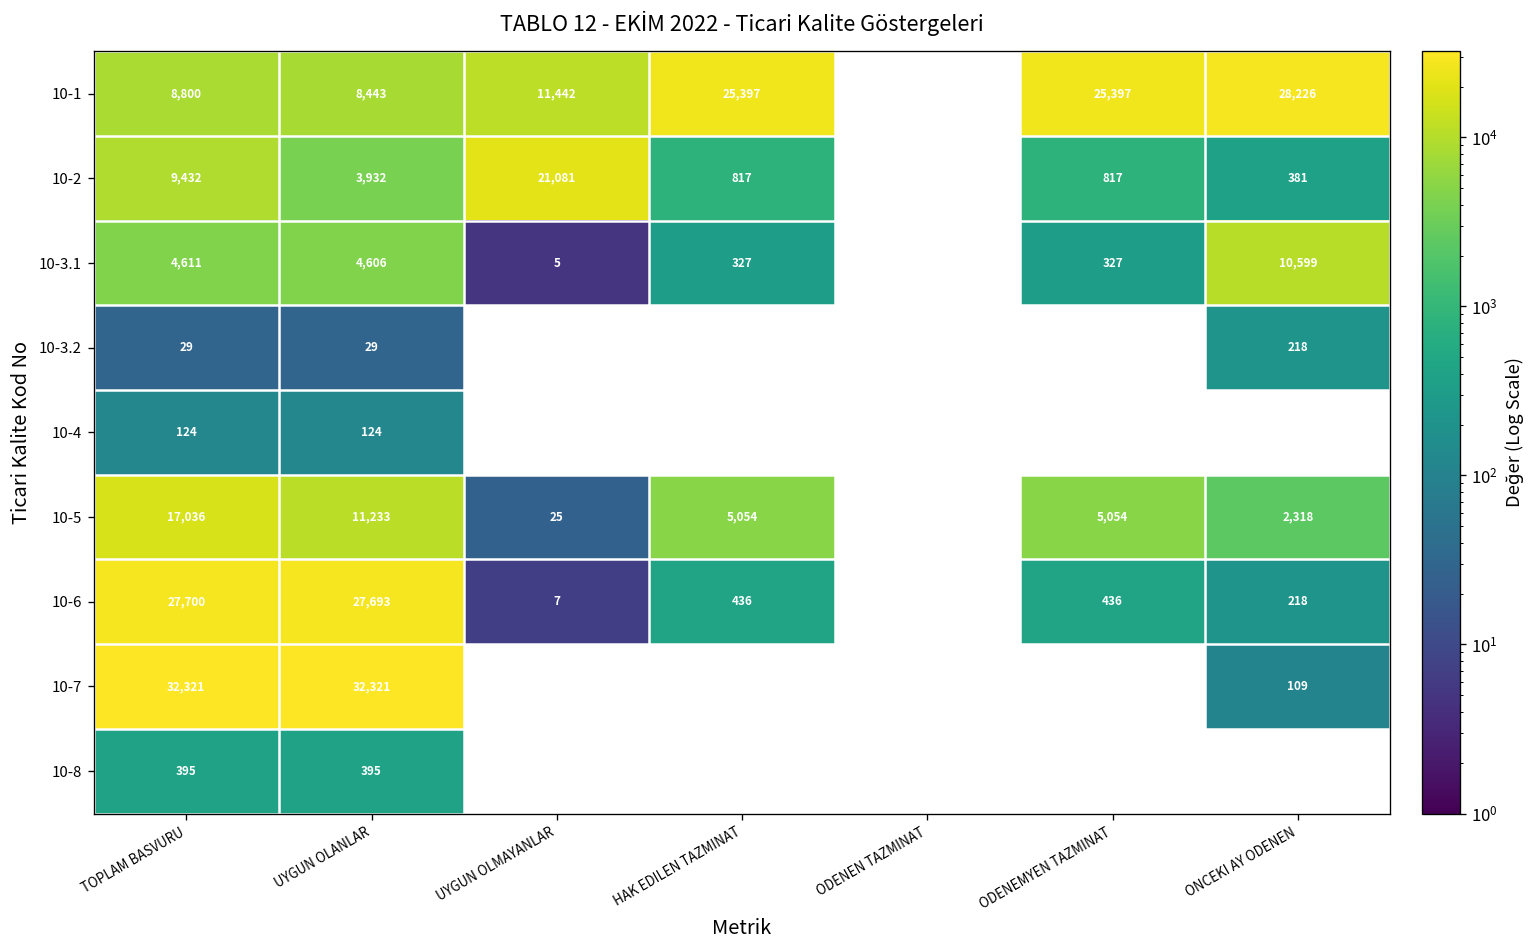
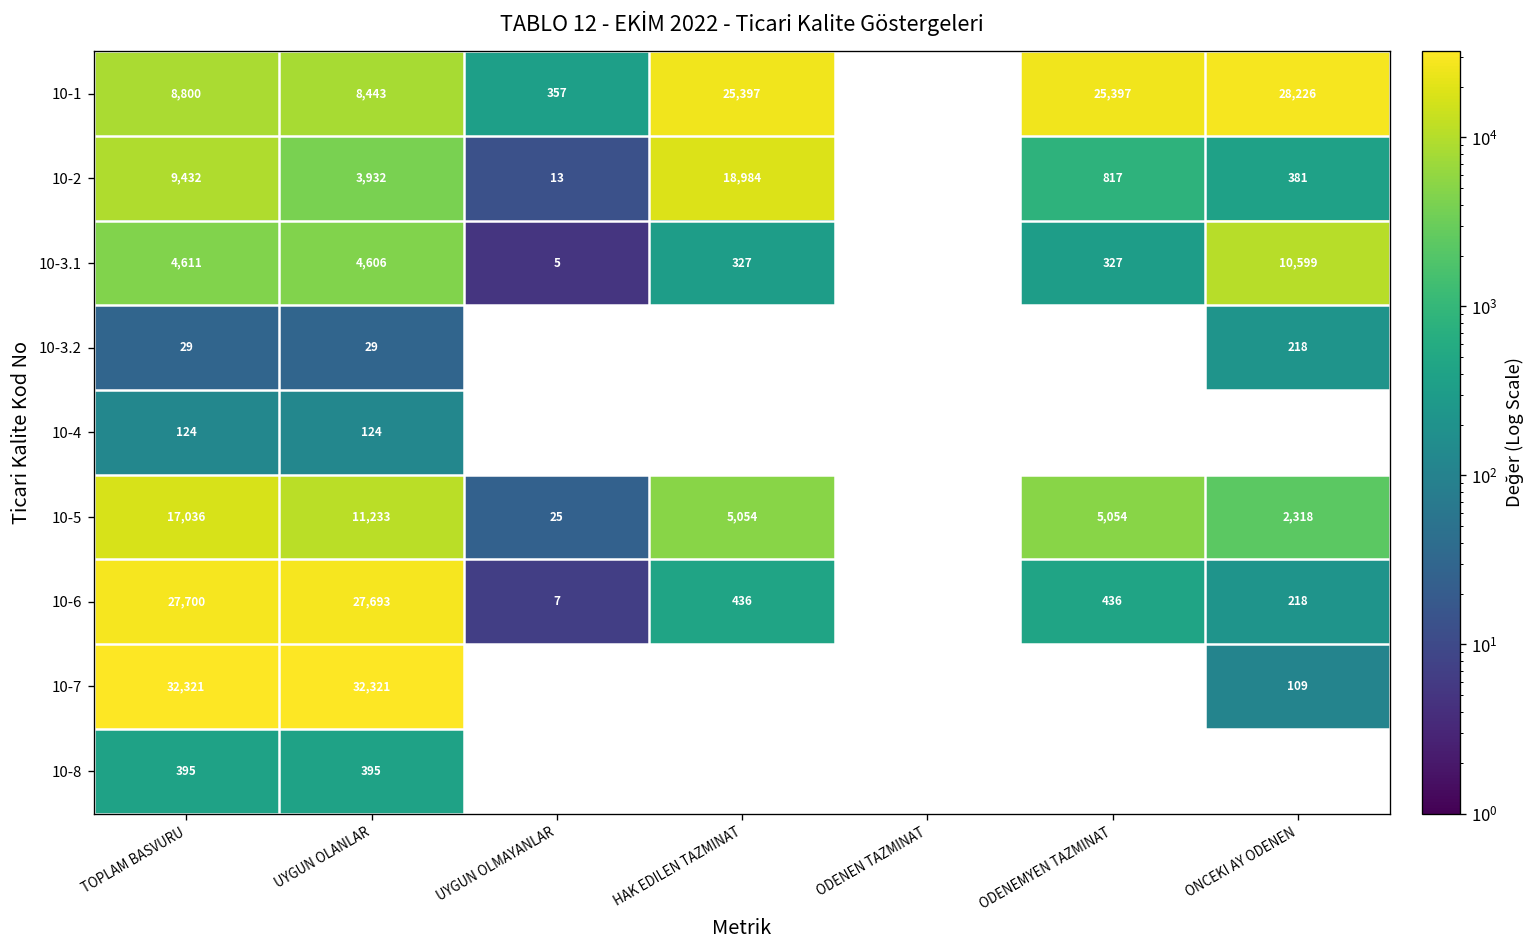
  {
    "10-1": {
      "TOPLAM BASVURU": "8,800",
      "UYGUN OLANLAR": "8,443",
-     "UYGUN OLMAYANLAR": "11,442",
+     "UYGUN OLMAYANLAR": "357",
      "HAK EDILEN TAZMINAT": "25,397",
      "ODENEMYEN TAZMINAT": "25,397",
      "ONCEKI AY ODENEN": "28,226"
    },
    "10-2": {
      "TOPLAM BASVURU": "9,432",
      "UYGUN OLANLAR": "3,932",
-     "UYGUN OLMAYANLAR": "21,081",
-     "HAK EDILEN TAZMINAT": "817",
+     "UYGUN OLMAYANLAR": "13",
+     "HAK EDILEN TAZMINAT": "18,984",
      "ODENEMYEN TAZMINAT": "817",
      "ONCEKI AY ODENEN": "381"
    },
    "10-3.1": {
      "TOPLAM BASVURU": "4,611",
      "UYGUN OLANLAR": "4,606",
      "UYGUN OLMAYANLAR": "5",
      "HAK EDILEN TAZMINAT": "327",
      "ODENEMYEN TAZMINAT": "327",
      "ONCEKI AY ODENEN": "10,599"
    },
    "10-3.2": {
      "TOPLAM BASVURU": "29",
      "UYGUN OLANLAR": "29",
      "ONCEKI AY ODENEN": "218"
    },
    "10-4": {
      "TOPLAM BASVURU": "124",
      "UYGUN OLANLAR": "124"
    },
    "10-5": {
      "TOPLAM BASVURU": "17,036",
      "UYGUN OLANLAR": "11,233",
      "UYGUN OLMAYANLAR": "25",
      "HAK EDILEN TAZMINAT": "5,054",
      "ODENEMYEN TAZMINAT": "5,054",
      "ONCEKI AY ODENEN": "2,318"
    },
    "10-6": {
      "TOPLAM BASVURU": "27,700",
      "UYGUN OLANLAR": "27,693",
      "UYGUN OLMAYANLAR": "7",
      "HAK EDILEN TAZMINAT": "436",
      "ODENEMYEN TAZMINAT": "436",
      "ONCEKI AY ODENEN": "218"
    },
    "10-7": {
      "TOPLAM BASVURU": "32,321",
      "UYGUN OLANLAR": "32,321",
      "ONCEKI AY ODENEN": "109"
    },
    "10-8": {
      "TOPLAM BASVURU": "395",
      "UYGUN OLANLAR": "395"
    }
  }
